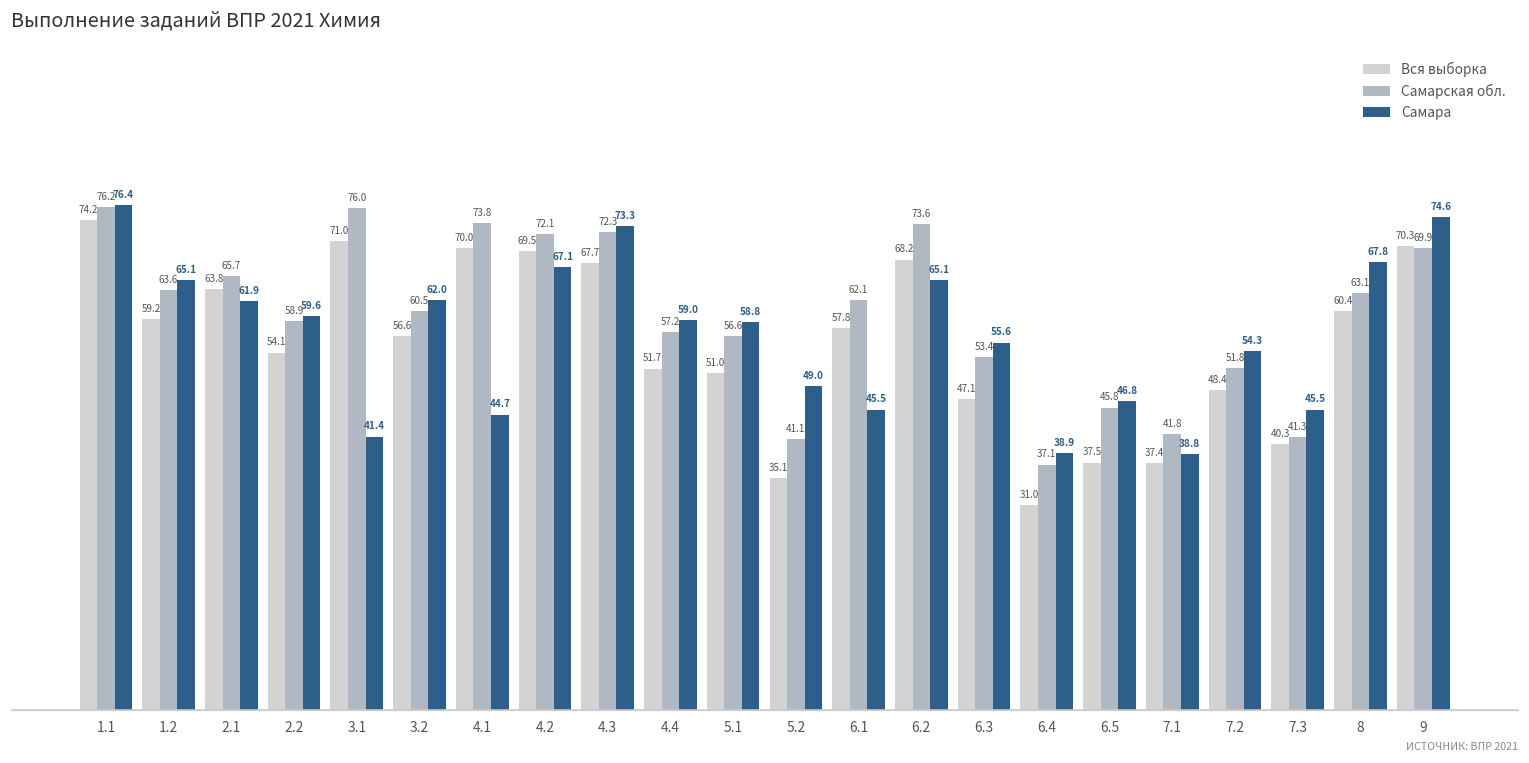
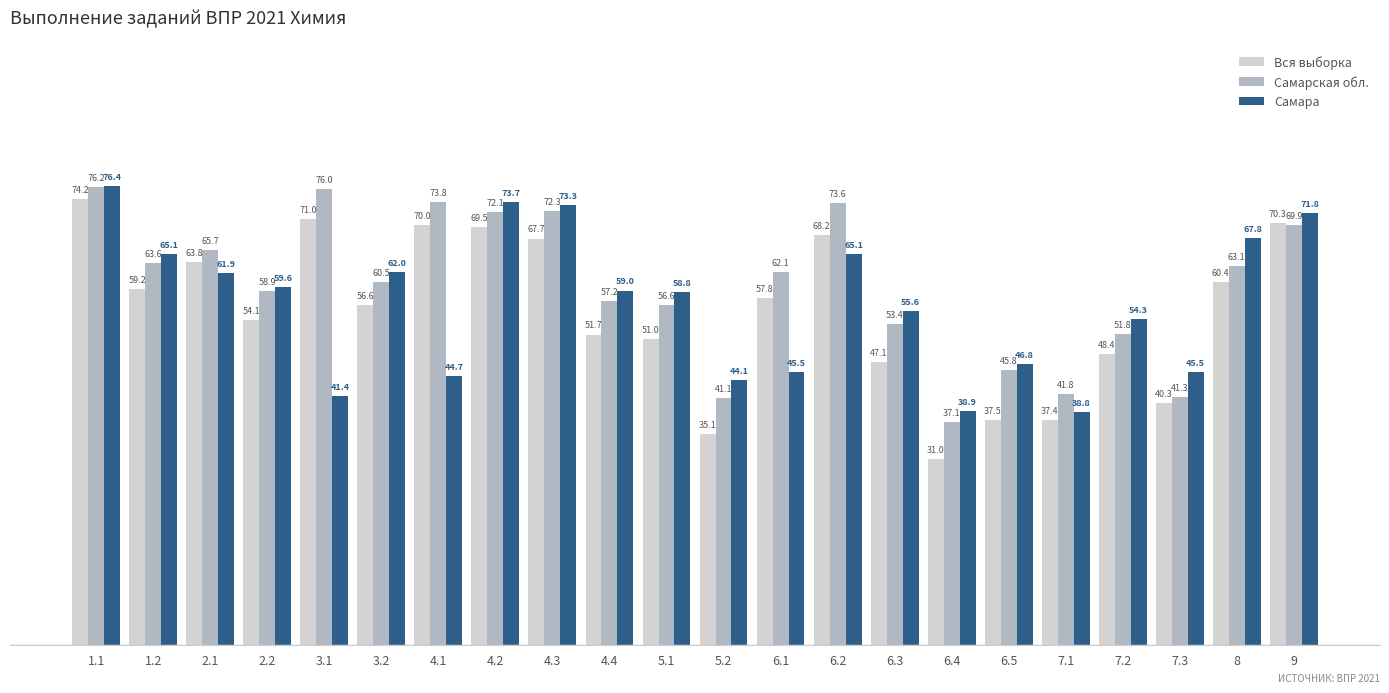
  {
    "Самара": {
      "1.1": 76.4,
      "1.2": 65.1,
      "2.1": 61.9,
      "2.2": 59.6,
      "3.1": 41.4,
      "3.2": 62.0,
      "4.1": 44.7,
-     "4.2": 67.1,
+     "4.2": 73.7,
      "4.3": 73.3,
      "4.4": 59.0,
      "5.1": 58.8,
-     "5.2": 49.0,
+     "5.2": 44.1,
      "6.1": 45.5,
      "6.2": 65.1,
      "6.3": 55.6,
      "6.4": 38.9,
      "6.5": 46.8,
      "7.1": 38.8,
      "7.2": 54.3,
      "7.3": 45.5,
      "8": 67.8,
-     "9": 74.6
+     "9": 71.8
    }
  }
